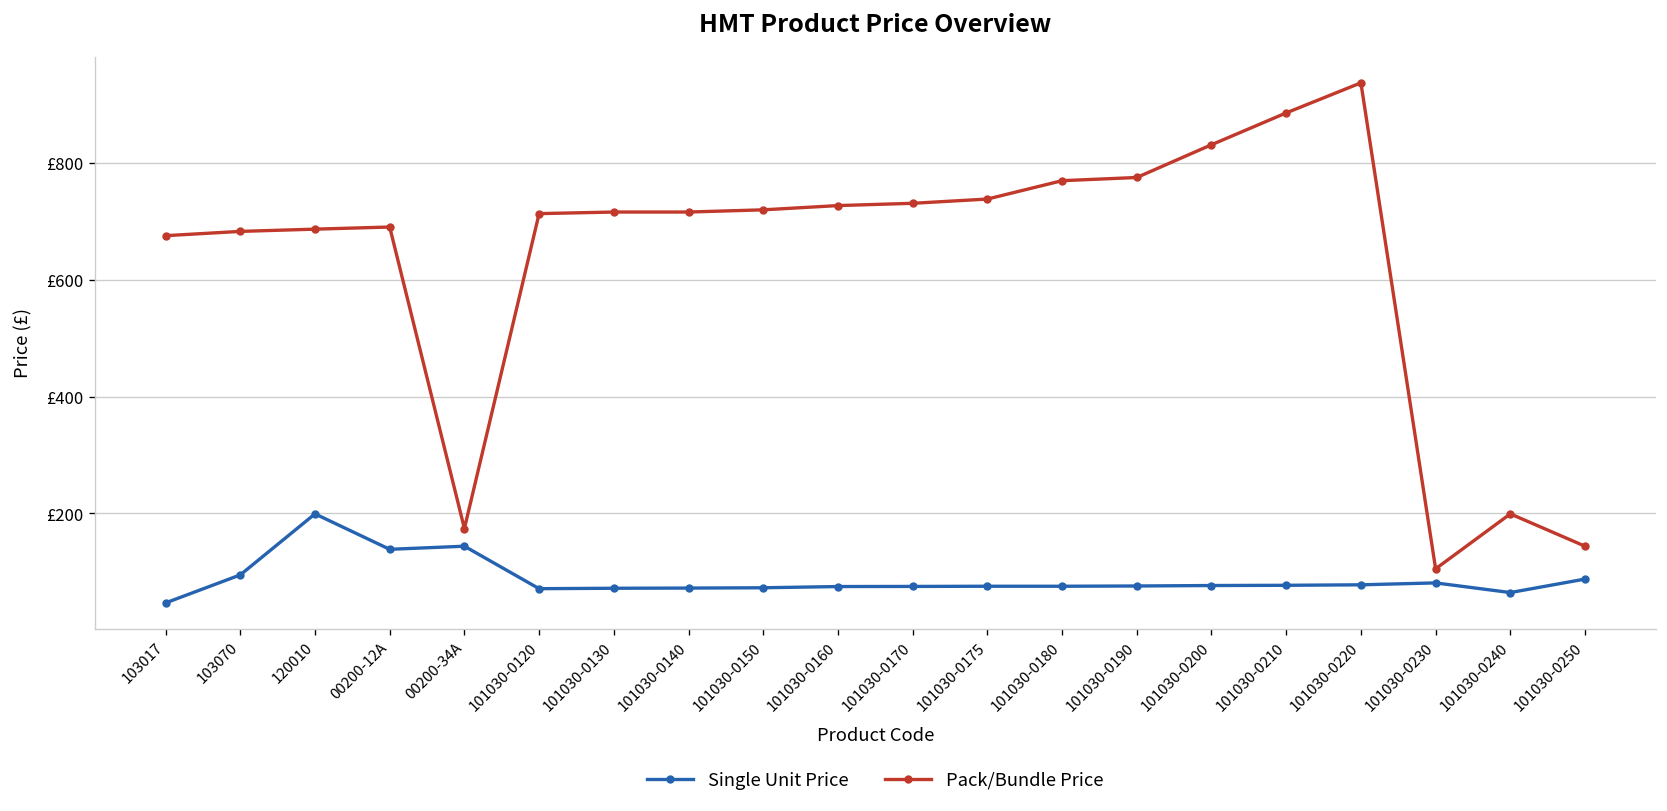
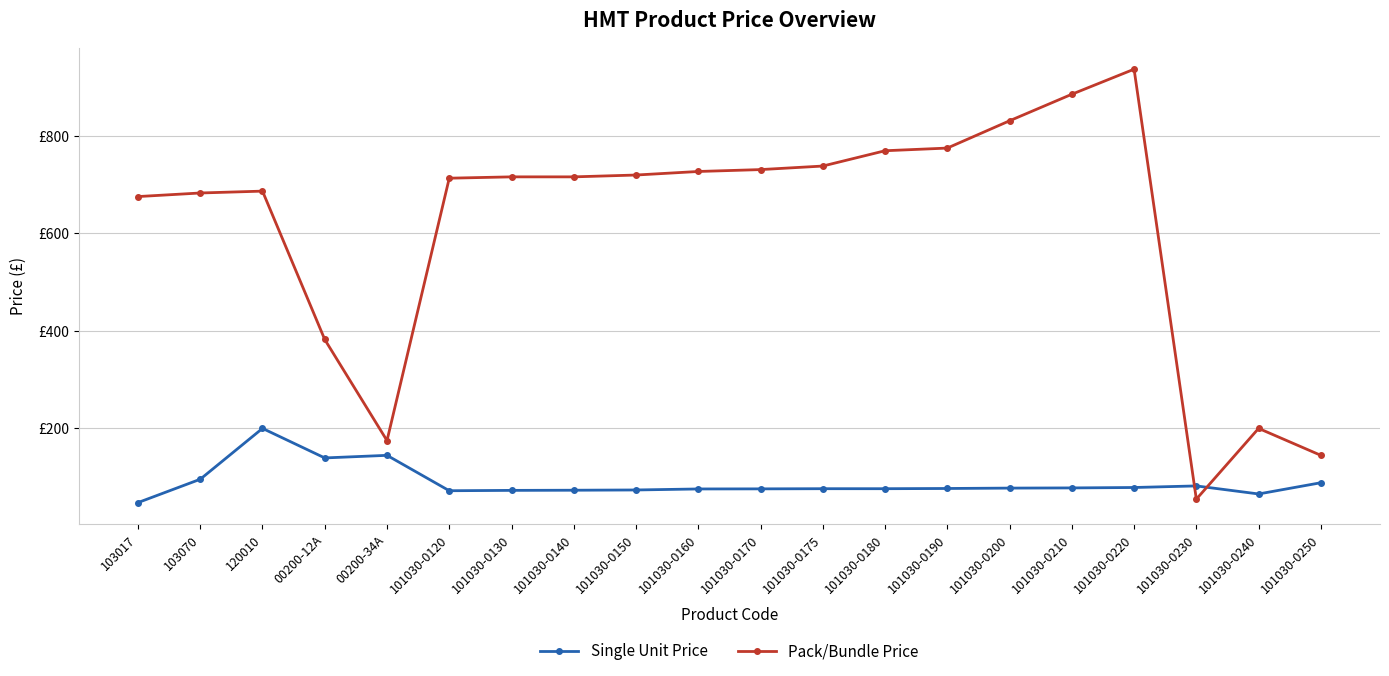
  {
    "Single Unit Price": {
      "103017": "£50",
      "103070": "£90",
      "120010": "£200",
      "00200-12A": "£140",
      "00200-34A": "£140",
      "101030-0120": "£70",
      "101030-0130": "£70",
      "101030-0140": "£70",
      "101030-0150": "£70",
      "101030-0160": "£70",
      "101030-0170": "£80",
      "101030-0175": "£80",
      "101030-0180": "£80",
      "101030-0190": "£80",
      "101030-0200": "£80",
      "101030-0210": "£80",
      "101030-0220": "£80",
      "101030-0230": "£80",
      "101030-0240": "£60",
      "101030-0250": "£90"
    },
    "Pack/Bundle Price": {
      "103017": "£680",
      "103070": "£680",
      "120010": "£690",
-     "00200-12A": "£690",
+     "00200-12A": "£380",
      "00200-34A": "£170",
      "101030-0120": "£710",
      "101030-0130": "£720",
      "101030-0140": "£720",
      "101030-0150": "£720",
      "101030-0160": "£730",
      "101030-0170": "£730",
      "101030-0175": "£740",
      "101030-0180": "£770",
      "101030-0190": "£780",
      "101030-0200": "£830",
      "101030-0210": "£890",
      "101030-0220": "£940",
-     "101030-0230": "£110",
+     "101030-0230": "£50",
      "101030-0240": "£200",
      "101030-0250": "£140"
    }
  }
